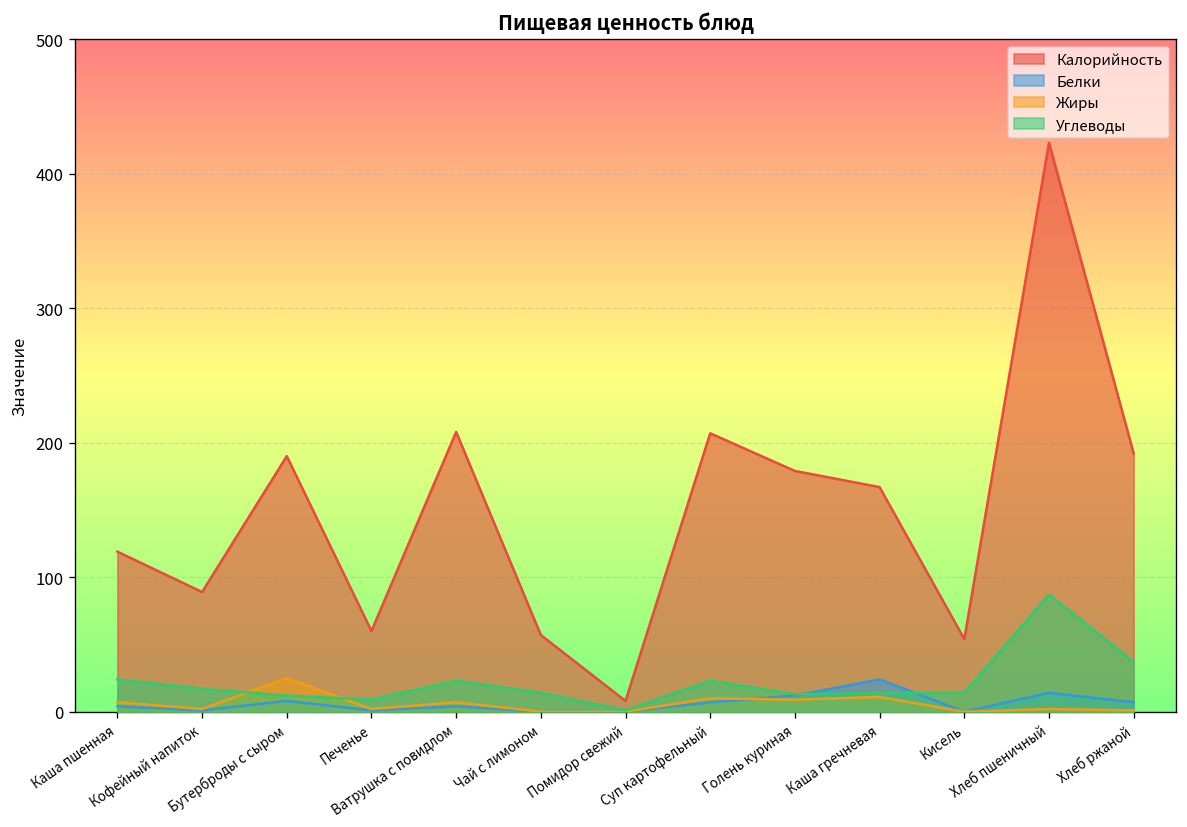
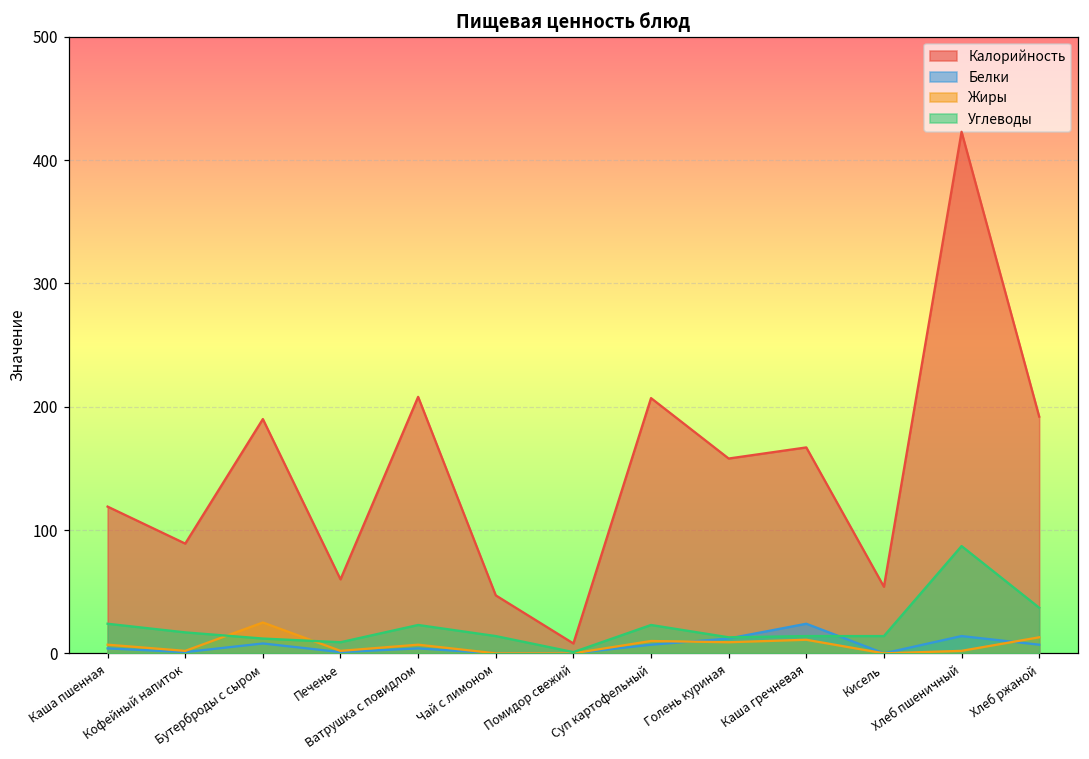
  {
    "Калорийность": {
      "Каша пшенная": 119,
      "Кофейный напиток": 89,
      "Бутерброды с сыром": 190,
      "Печенье": 60,
      "Ватрушка с повидлом": 208,
-     "Чай с лимоном": 57,
+     "Чай с лимоном": 47,
      "Помидор свежий": 8,
      "Суп картофельный": 207,
-     "Голень куриная": 179,
+     "Голень куриная": 158,
      "Каша гречневая": 167,
      "Кисель": 54,
      "Хлеб ржаной": 192
    },
    "Белки": {
      "Каша пшенная": 4,
      "Бутерброды с сыром": 8,
      "Ватрушка с повидлом": 4,
      "Суп картофельный": 7,
      "Каша гречневая": 24,
      "Хлеб пшеничный": 14,
      "Хлеб ржаной": 7
    },
    "Жиры": {
      "Каша пшенная": 7,
      "Бутерброды с сыром": 25,
      "Ватрушка с повидлом": 7,
      "Суп картофельный": 10,
      "Голень куриная": 9,
      "Каша гречневая": 11,
      "Хлеб пшеничный": 2,
-     "Хлеб ржаной": 1
+     "Хлеб ржаной": 13
    },
    "Углеводы": {
      "Каша пшенная": 24,
      "Кофейный напиток": 17,
      "Бутерброды с сыром": 12,
      "Печенье": 9,
      "Ватрушка с повидлом": 23,
      "Чай с лимоном": 14,
      "Суп картофельный": 23,
      "Каша гречневая": 14,
      "Кисель": 14,
      "Хлеб пшеничный": 87,
      "Хлеб ржаной": 37
    }
  }
